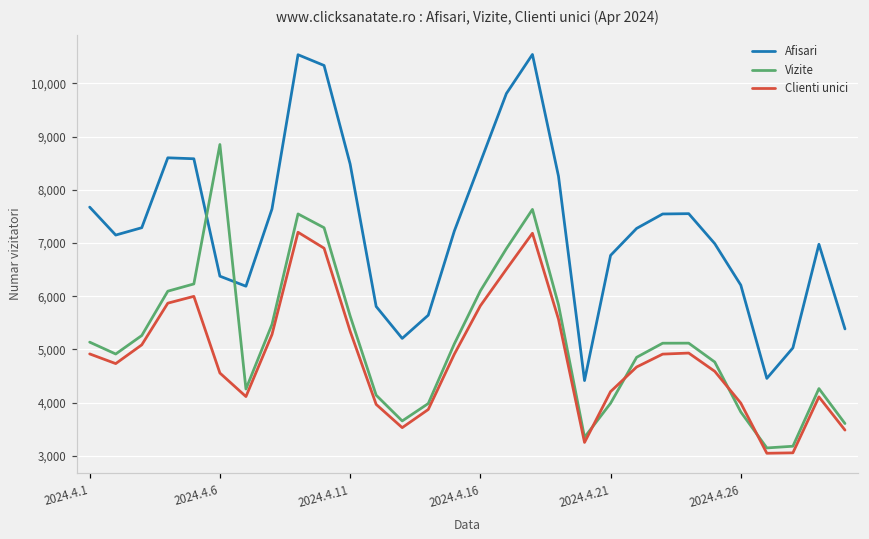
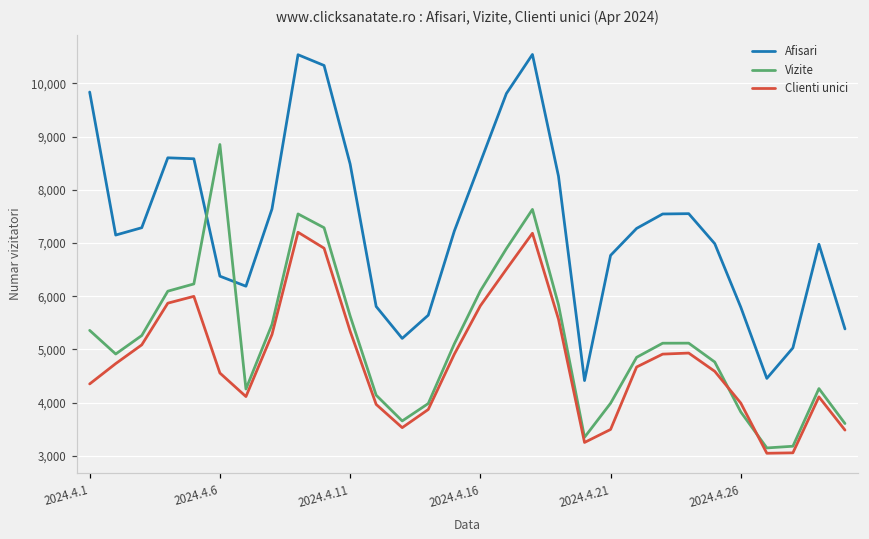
  {
    "Afisari": {
-     "2024.4.1": "7,700",
+     "2024.4.1": "9,800",
      "2024.4.6": "6,400",
      "2024.4.11": "8,500",
      "2024.4.16": "8,500",
      "2024.4.21": "6,800",
-     "2024.4.26": "6,200"
+     "2024.4.26": "5,800"
    },
    "Vizite": {
-     "2024.4.1": "5,100",
+     "2024.4.1": "5,400",
      "2024.4.6": "8,900",
      "2024.4.11": "5,600",
      "2024.4.16": "6,100",
      "2024.4.21": "4,000",
      "2024.4.26": "3,800"
    },
    "Clienti unici": {
-     "2024.4.1": "4,900",
+     "2024.4.1": "4,400",
      "2024.4.6": "4,600",
      "2024.4.11": "5,300",
      "2024.4.16": "5,800",
-     "2024.4.21": "4,200",
+     "2024.4.21": "3,500",
      "2024.4.26": "4,000"
    }
  }
